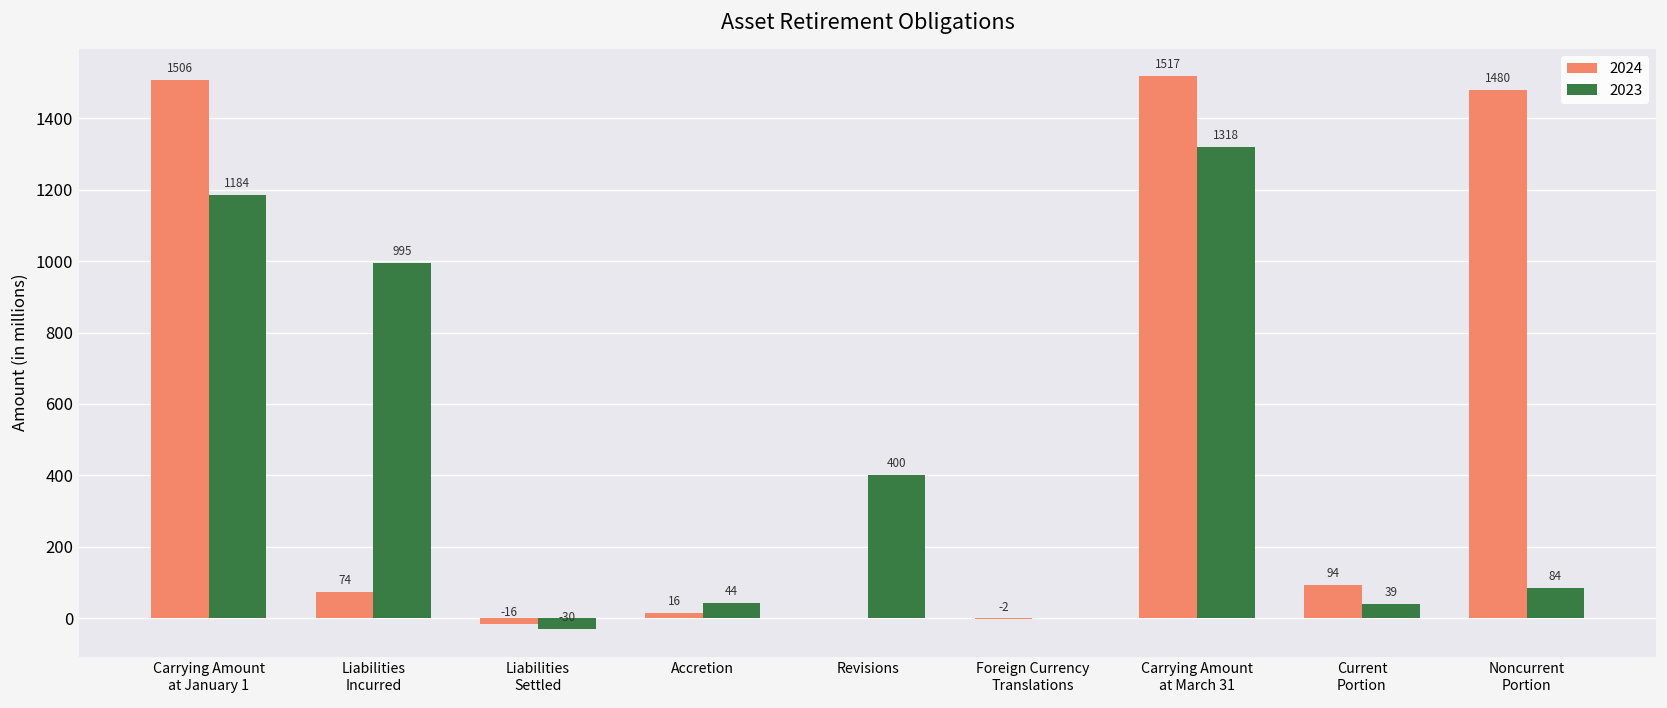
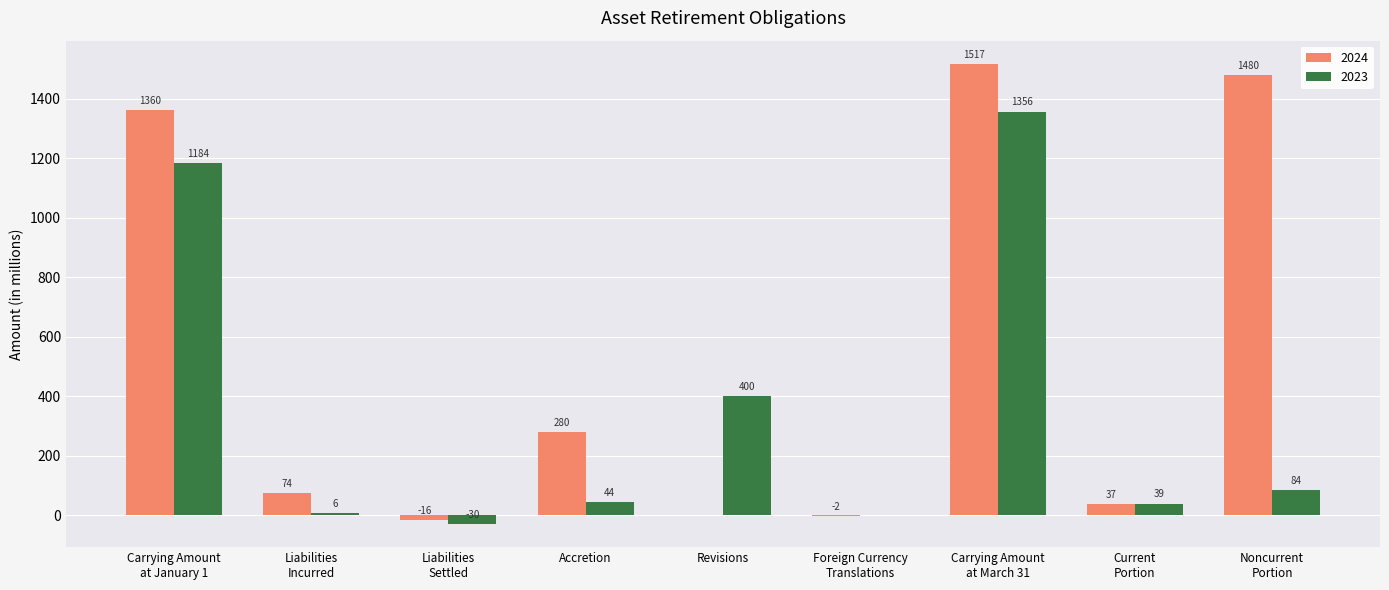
  {
    "2024": {
-     "Carrying Amount at January 1": 1506,
+     "Carrying Amount at January 1": 1360,
      "Liabilities Incurred": 74,
      "Liabilities Settled": -16,
-     "Accretion": 16,
+     "Accretion": 280,
      "Foreign Currency Translations": -2,
      "Carrying Amount at March 31": 1517,
-     "Current Portion": 94,
+     "Current Portion": 37,
      "Noncurrent Portion": 1480
    },
    "2023": {
      "Carrying Amount at January 1": 1184,
-     "Liabilities Incurred": 995,
+     "Liabilities Incurred": 6,
      "Liabilities Settled": -30,
      "Accretion": 44,
      "Revisions": 400,
-     "Carrying Amount at March 31": 1318,
+     "Carrying Amount at March 31": 1356,
      "Current Portion": 39,
      "Noncurrent Portion": 84
    }
  }
